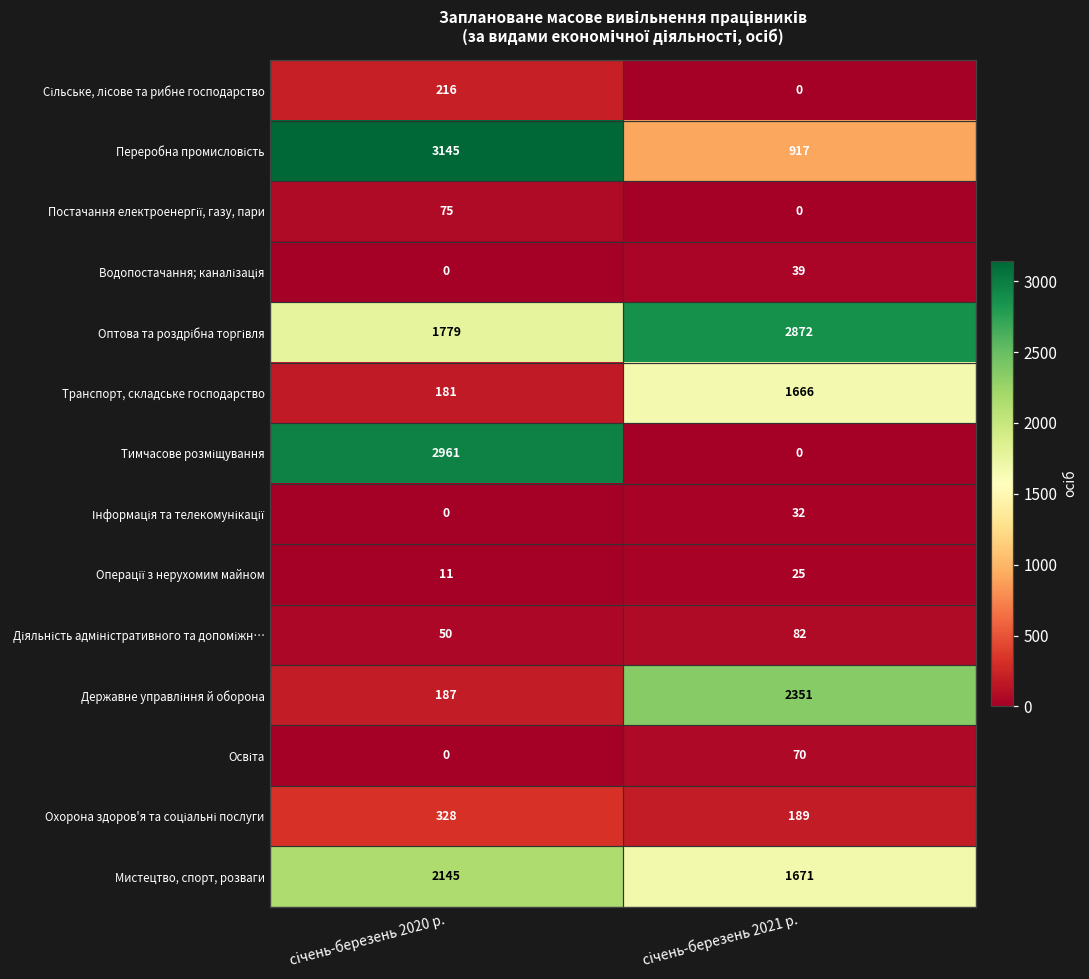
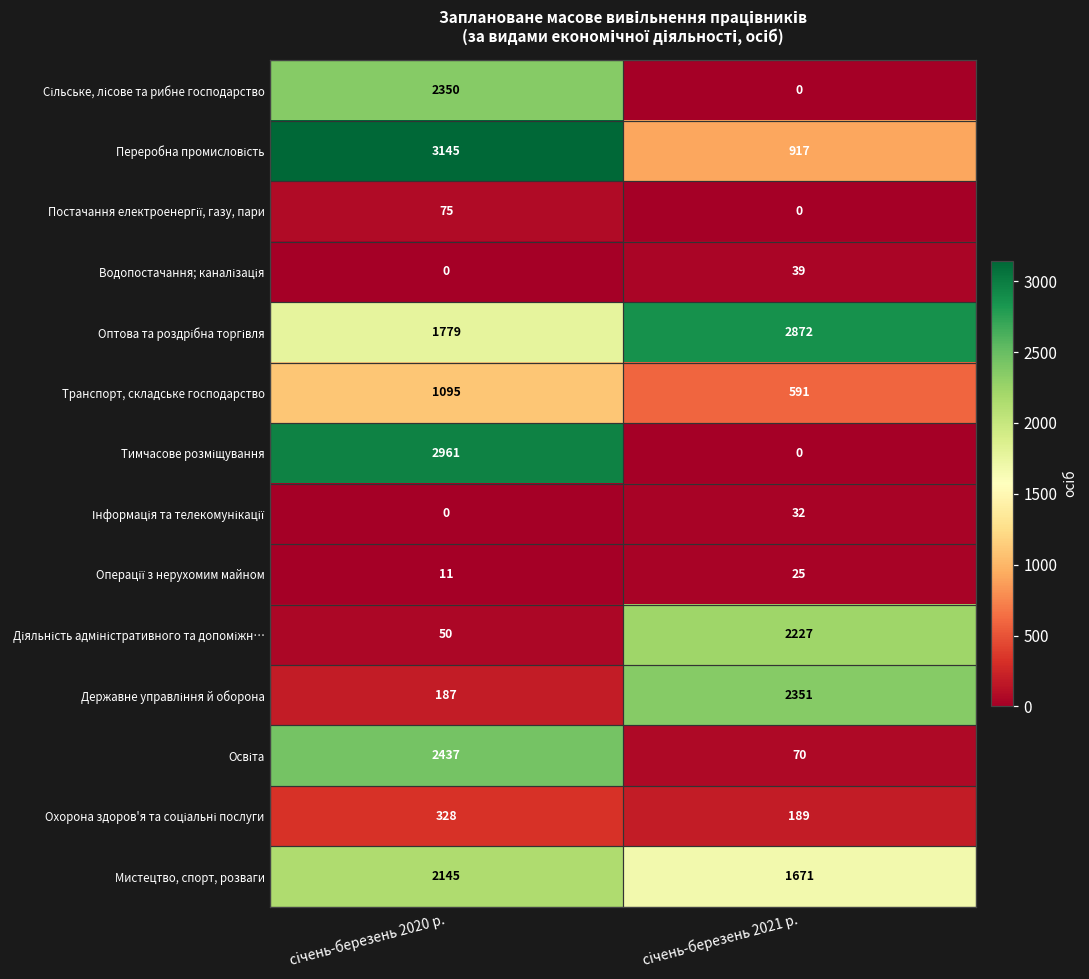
  {
    "Сільське, лісове та рибне господарство": {
-     "січень-березень 2020 р.": 216,
+     "січень-березень 2020 р.": 2350,
      "січень-березень 2021 р.": 0
    },
    "Переробна промисловість": {
      "січень-березень 2020 р.": 3145,
      "січень-березень 2021 р.": 917
    },
    "Постачання електроенергії, газу, пари": {
      "січень-березень 2020 р.": 75,
      "січень-березень 2021 р.": 0
    },
    "Водопостачання; каналізація": {
      "січень-березень 2020 р.": 0,
      "січень-березень 2021 р.": 39
    },
    "Оптова та роздрібна торгівля": {
      "січень-березень 2020 р.": 1779,
      "січень-березень 2021 р.": 2872
    },
    "Транспорт, складське господарство": {
-     "січень-березень 2020 р.": 181,
-     "січень-березень 2021 р.": 1666
+     "січень-березень 2020 р.": 1095,
+     "січень-березень 2021 р.": 591
    },
    "Тимчасове розміщування": {
      "січень-березень 2020 р.": 2961,
      "січень-березень 2021 р.": 0
    },
    "Інформація та телекомунікації": {
      "січень-березень 2020 р.": 0,
      "січень-березень 2021 р.": 32
    },
    "Операції з нерухомим майном": {
      "січень-березень 2020 р.": 11,
      "січень-березень 2021 р.": 25
    },
    "Діяльність адміністративного та допоміжн…": {
      "січень-березень 2020 р.": 50,
-     "січень-березень 2021 р.": 82
+     "січень-березень 2021 р.": 2227
    },
    "Державне управління й оборона": {
      "січень-березень 2020 р.": 187,
      "січень-березень 2021 р.": 2351
    },
    "Освіта": {
-     "січень-березень 2020 р.": 0,
+     "січень-березень 2020 р.": 2437,
      "січень-березень 2021 р.": 70
    },
    "Охорона здоров'я та соціальні послуги": {
      "січень-березень 2020 р.": 328,
      "січень-березень 2021 р.": 189
    },
    "Мистецтво, спорт, розваги": {
      "січень-березень 2020 р.": 2145,
      "січень-березень 2021 р.": 1671
    }
  }
